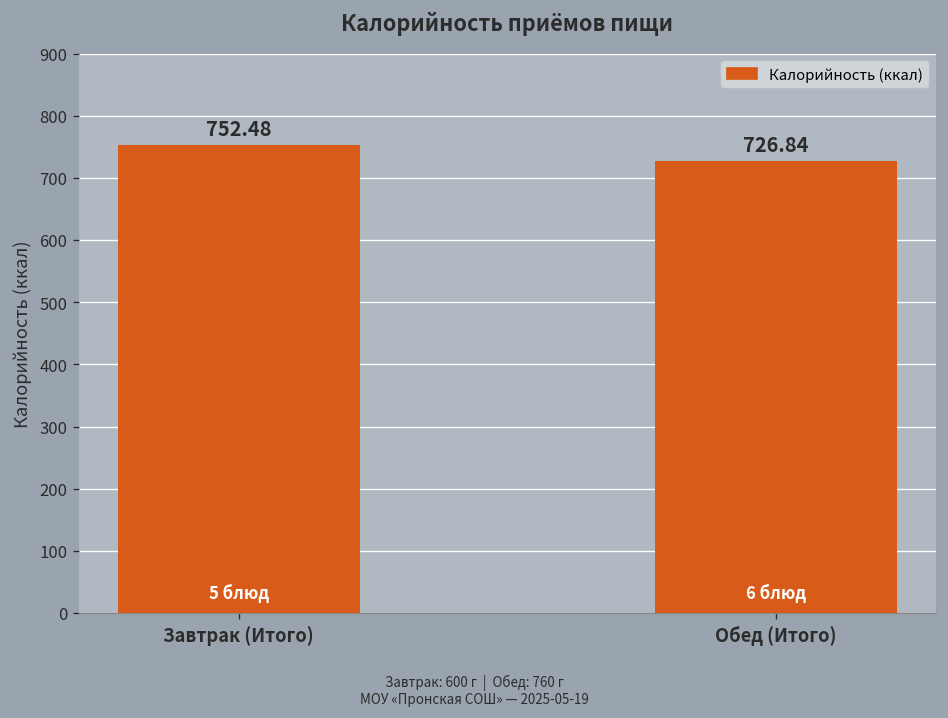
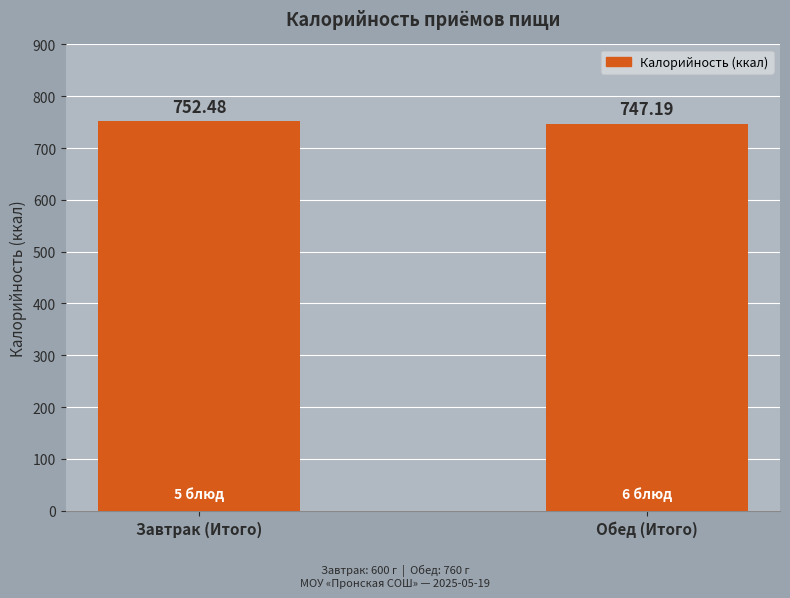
  {
    "Завтрак (Итого)": 752.48,
-   "Обед (Итого)": 726.84
+   "Обед (Итого)": 747.19
  }
